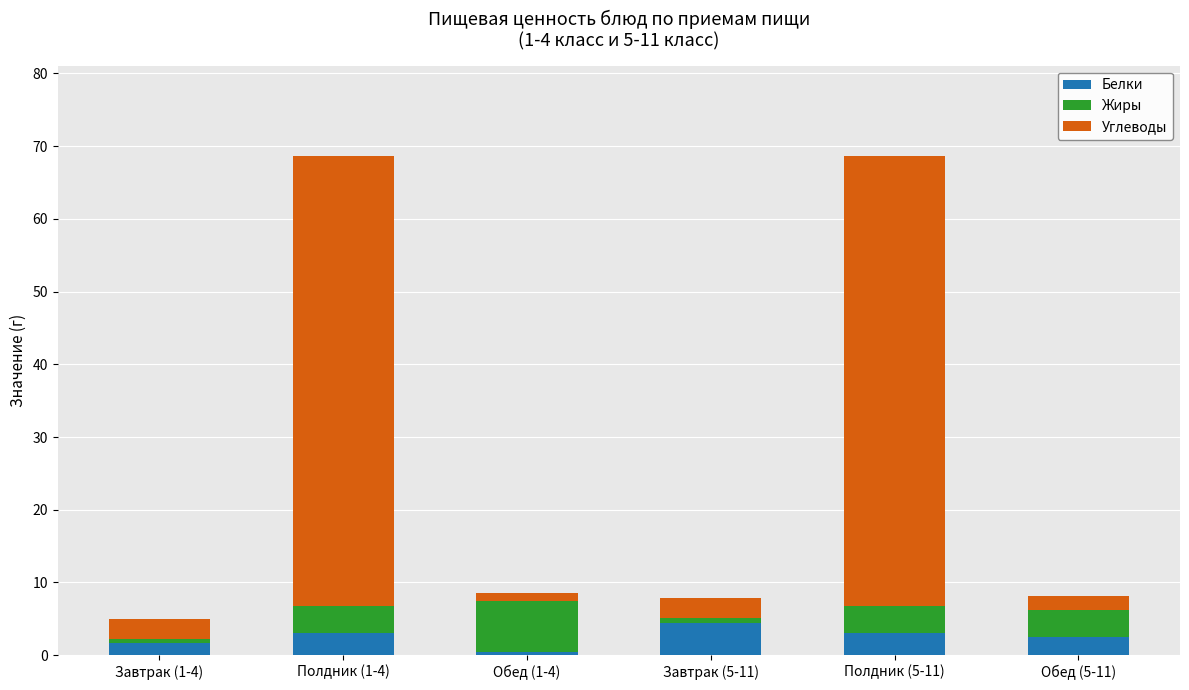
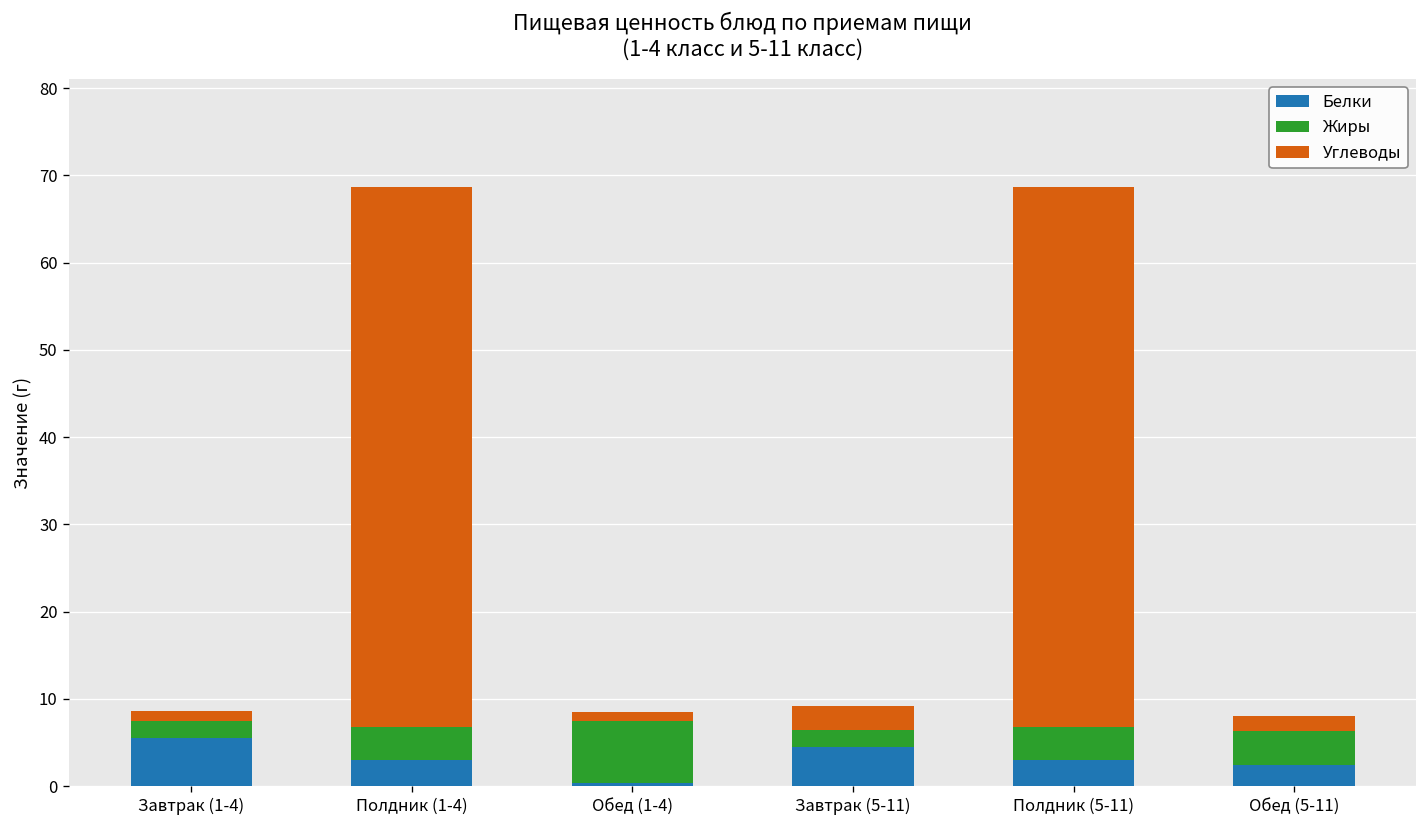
  {
    "Белки": {
-     "Завтрак (1-4)": 2,
+     "Завтрак (1-4)": 6,
      "Полдник (1-4)": 3,
      "Обед (1-4)": 0,
      "Завтрак (5-11)": 4,
      "Полдник (5-11)": 3,
      "Обед (5-11)": 2
    },
    "Жиры": {
-     "Завтрак (1-4)": 1,
+     "Завтрак (1-4)": 2,
      "Полдник (1-4)": 4,
      "Обед (1-4)": 7,
-     "Завтрак (5-11)": 1,
+     "Завтрак (5-11)": 2,
      "Полдник (5-11)": 4,
      "Обед (5-11)": 4
    },
    "Углеводы": {
-     "Завтрак (1-4)": 3,
+     "Завтрак (1-4)": 1,
      "Полдник (1-4)": 62,
      "Обед (1-4)": 1,
      "Завтрак (5-11)": 3,
      "Полдник (5-11)": 62,
      "Обед (5-11)": 2
    }
  }
